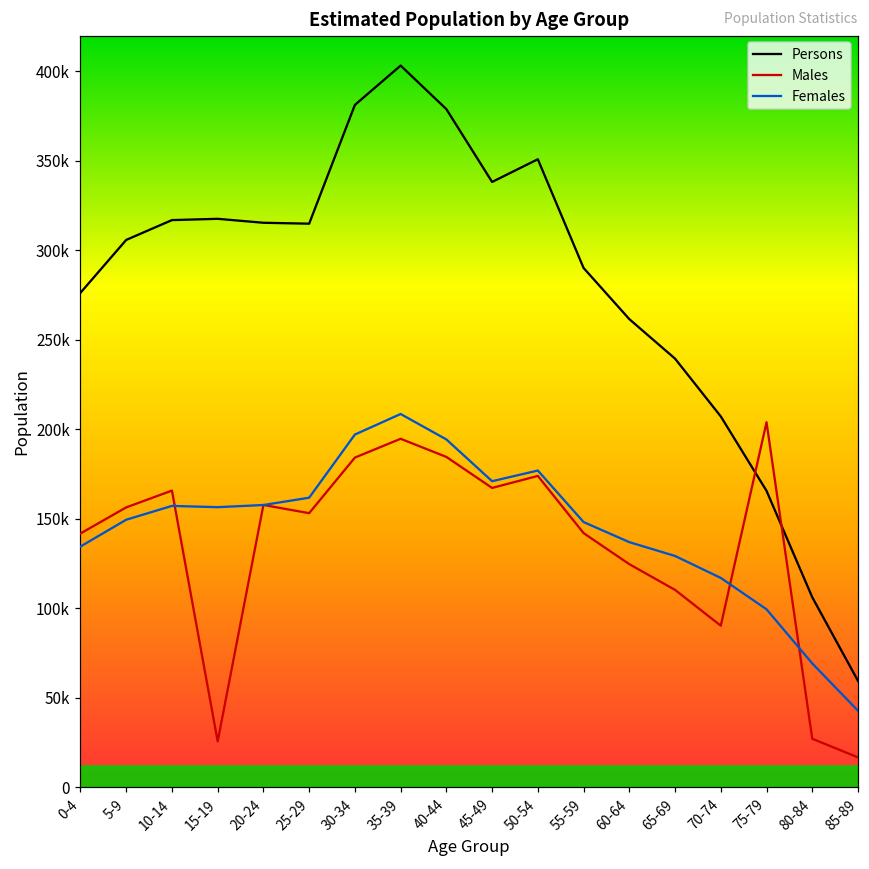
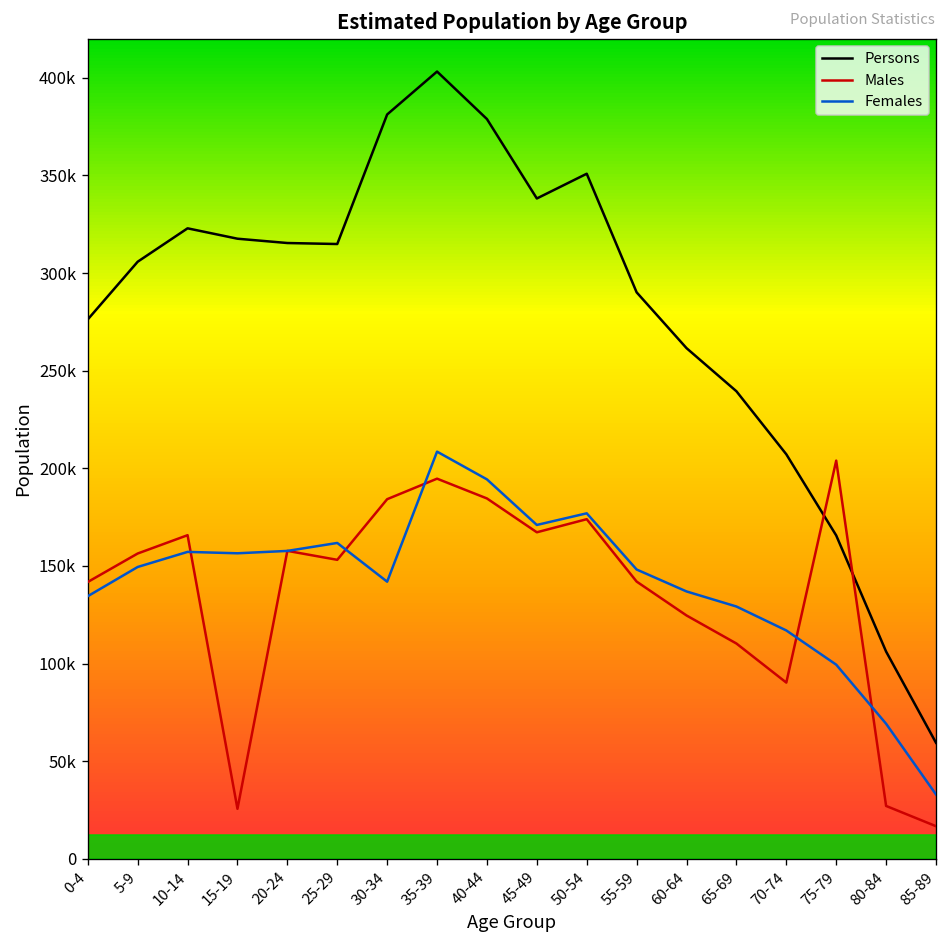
  {
    "Persons": {
      "0-4": 276000,
      "5-9": 306000,
-     "10-14": 317000,
+     "10-14": 323000,
      "15-19": 318000,
      "20-24": 315000,
      "25-29": 315000,
      "30-34": 381000,
      "35-39": 403000,
      "40-44": 379000,
      "45-49": 338000,
      "50-54": 351000,
      "55-59": 290000,
      "60-64": 262000,
      "65-69": 239000,
      "70-74": 207000,
      "75-79": 166000,
      "80-84": 106000,
      "85-89": 59000
    },
    "Males": {
      "0-4": 142000,
      "5-9": 156000,
      "10-14": 166000,
      "15-19": 26000,
      "25-29": 153000,
      "30-34": 184000,
      "35-39": 195000,
      "40-44": 185000,
      "45-49": 167000,
      "50-54": 174000,
      "55-59": 142000,
      "60-64": 125000,
      "65-69": 110000,
      "70-74": 90000,
      "75-79": 204000,
      "80-84": 27000,
      "85-89": 17000
    },
    "Females": {
      "0-4": 134000,
      "5-9": 149000,
      "10-14": 157000,
      "15-19": 156000,
      "25-29": 162000,
-     "30-34": 197000,
+     "30-34": 142000,
      "35-39": 209000,
      "40-44": 194000,
      "45-49": 171000,
      "50-54": 177000,
      "55-59": 148000,
      "60-64": 137000,
      "65-69": 129000,
      "70-74": 117000,
      "75-79": 99000,
      "80-84": 69000,
-     "85-89": 43000
+     "85-89": 33000
    }
  }
